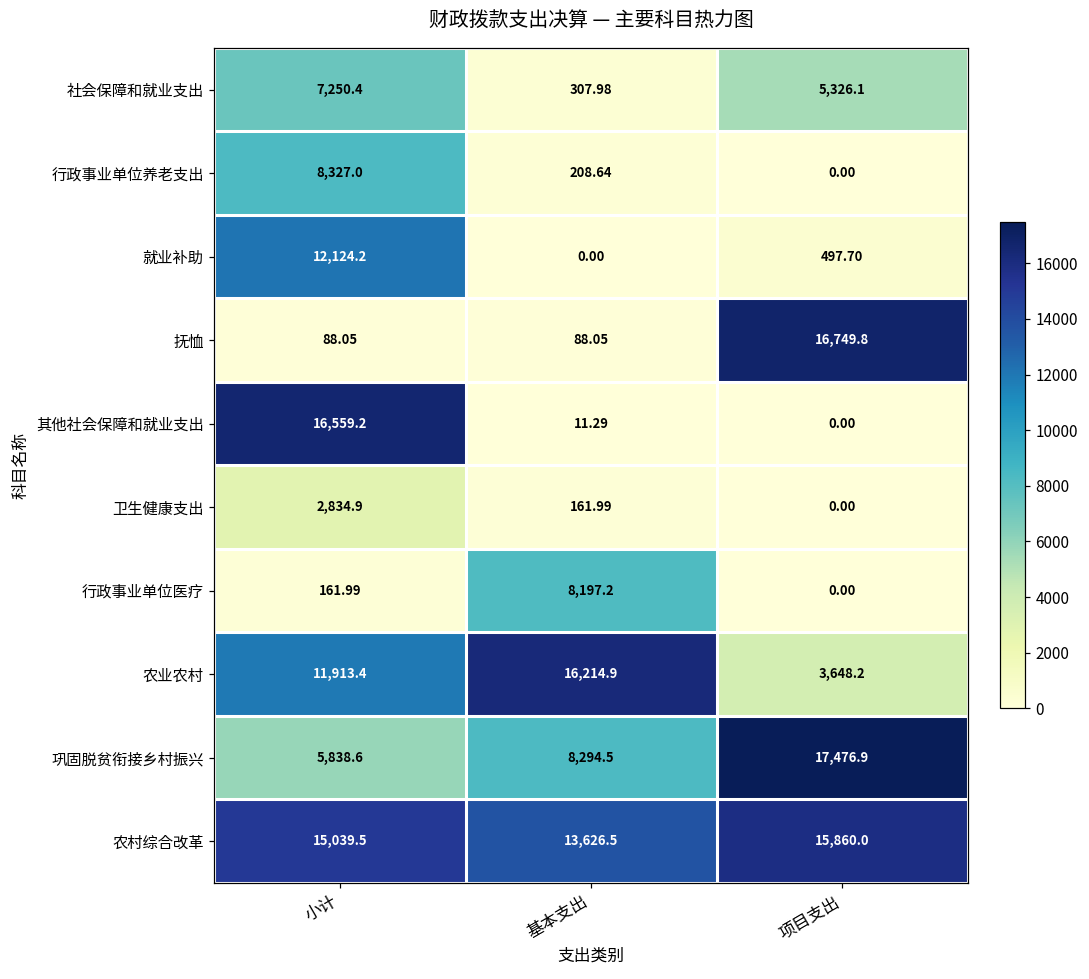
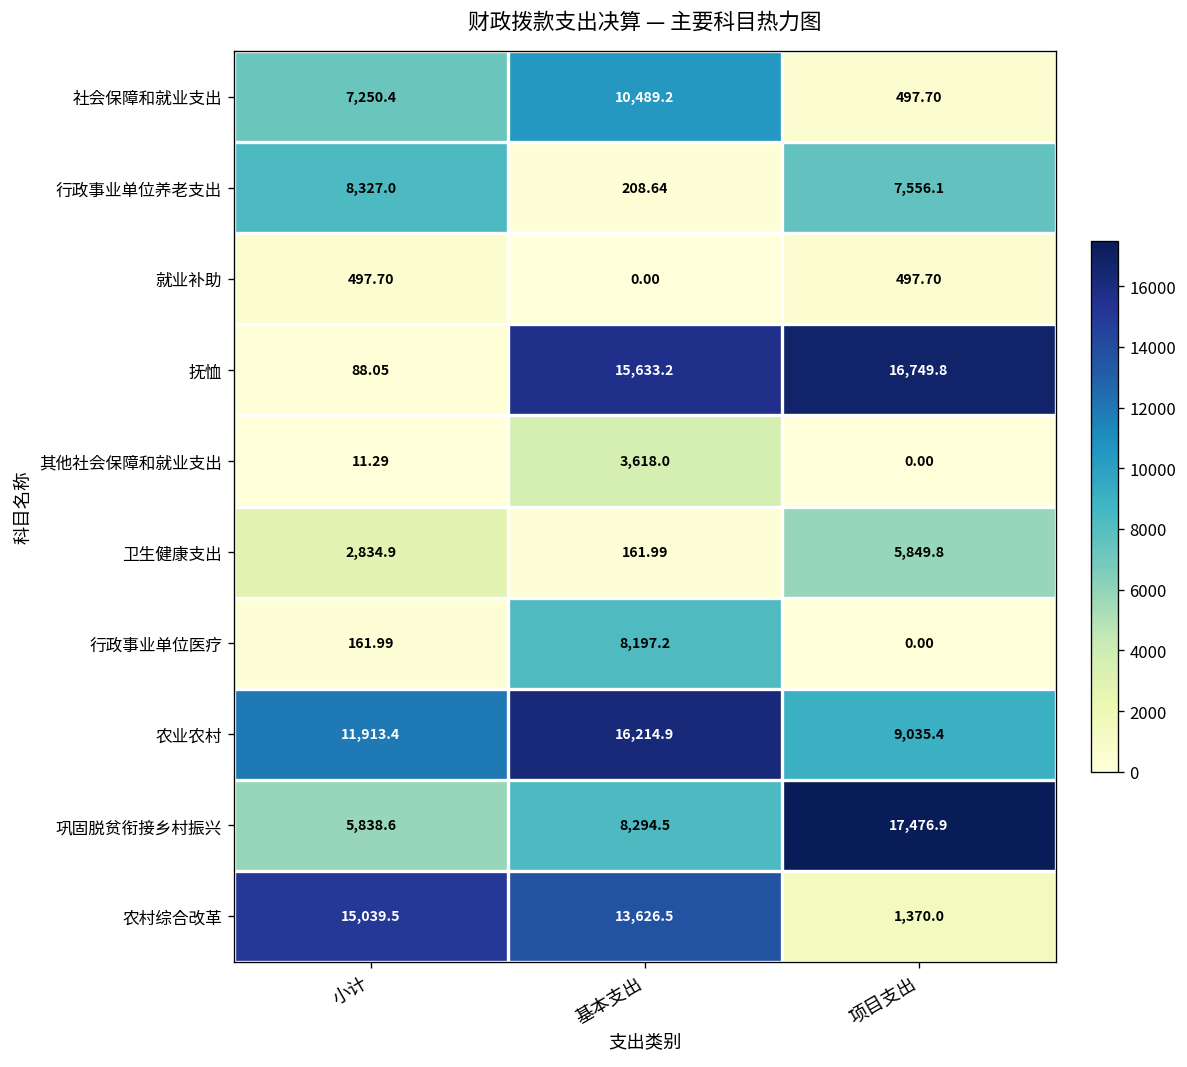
  {
    "社会保障和就业支出": {
      "小计": "7,250.4",
-     "基本支出": "307.98",
-     "项目支出": "5,326.1"
+     "基本支出": "10,489.2",
+     "项目支出": "497.70"
    },
    "行政事业单位养老支出": {
      "小计": "8,327.0",
      "基本支出": "208.64",
-     "项目支出": "0.00"
+     "项目支出": "7,556.1"
    },
    "就业补助": {
-     "小计": "12,124.2",
+     "小计": "497.70",
      "基本支出": "0.00",
      "项目支出": "497.70"
    },
    "抚恤": {
      "小计": "88.05",
-     "基本支出": "88.05",
+     "基本支出": "15,633.2",
      "项目支出": "16,749.8"
    },
    "其他社会保障和就业支出": {
-     "小计": "16,559.2",
-     "基本支出": "11.29",
+     "小计": "11.29",
+     "基本支出": "3,618.0",
      "项目支出": "0.00"
    },
    "卫生健康支出": {
      "小计": "2,834.9",
      "基本支出": "161.99",
-     "项目支出": "0.00"
+     "项目支出": "5,849.8"
    },
    "行政事业单位医疗": {
      "小计": "161.99",
      "基本支出": "8,197.2",
      "项目支出": "0.00"
    },
    "农业农村": {
      "小计": "11,913.4",
      "基本支出": "16,214.9",
-     "项目支出": "3,648.2"
+     "项目支出": "9,035.4"
    },
    "巩固脱贫衔接乡村振兴": {
      "小计": "5,838.6",
      "基本支出": "8,294.5",
      "项目支出": "17,476.9"
    },
    "农村综合改革": {
      "小计": "15,039.5",
      "基本支出": "13,626.5",
-     "项目支出": "15,860.0"
+     "项目支出": "1,370.0"
    }
  }
